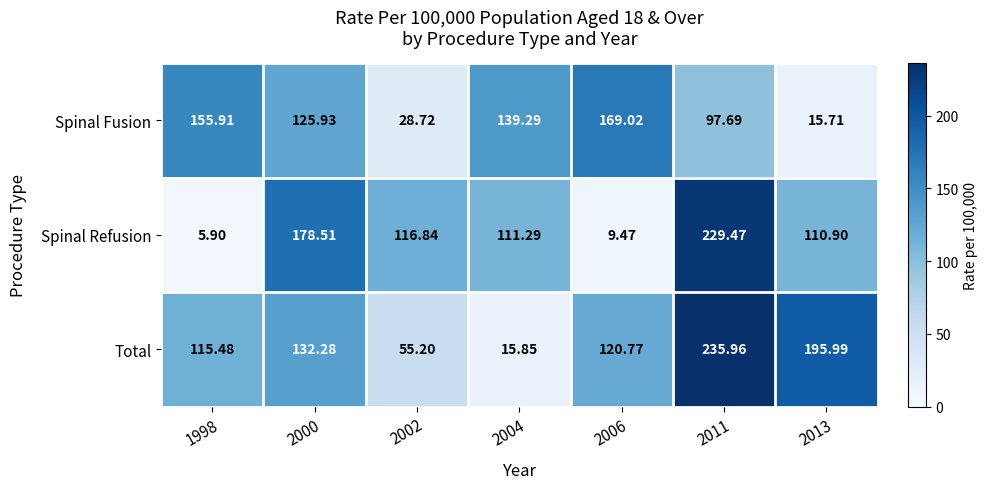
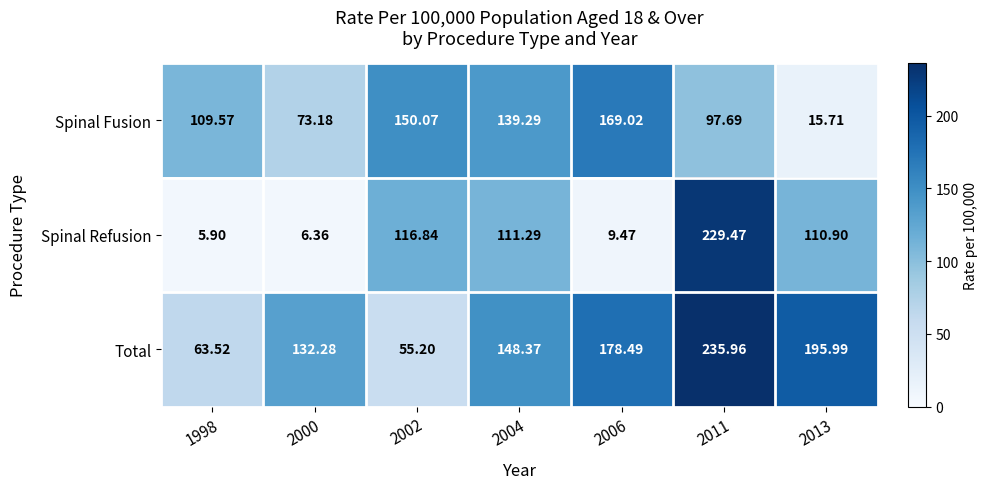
  {
    "Spinal Fusion": {
-     "1998": 155.91,
-     "2000": 125.93,
-     "2002": 28.72,
+     "1998": 109.57,
+     "2000": 73.18,
+     "2002": 150.07,
      "2004": 139.29,
      "2006": 169.02,
      "2011": 97.69,
      "2013": 15.71
    },
    "Spinal Refusion": {
      "1998": 5.90,
-     "2000": 178.51,
+     "2000": 6.36,
      "2002": 116.84,
      "2004": 111.29,
      "2006": 9.47,
      "2011": 229.47,
      "2013": 110.90
    },
    "Total": {
-     "1998": 115.48,
+     "1998": 63.52,
      "2000": 132.28,
      "2002": 55.20,
-     "2004": 15.85,
-     "2006": 120.77,
+     "2004": 148.37,
+     "2006": 178.49,
      "2011": 235.96,
      "2013": 195.99
    }
  }
